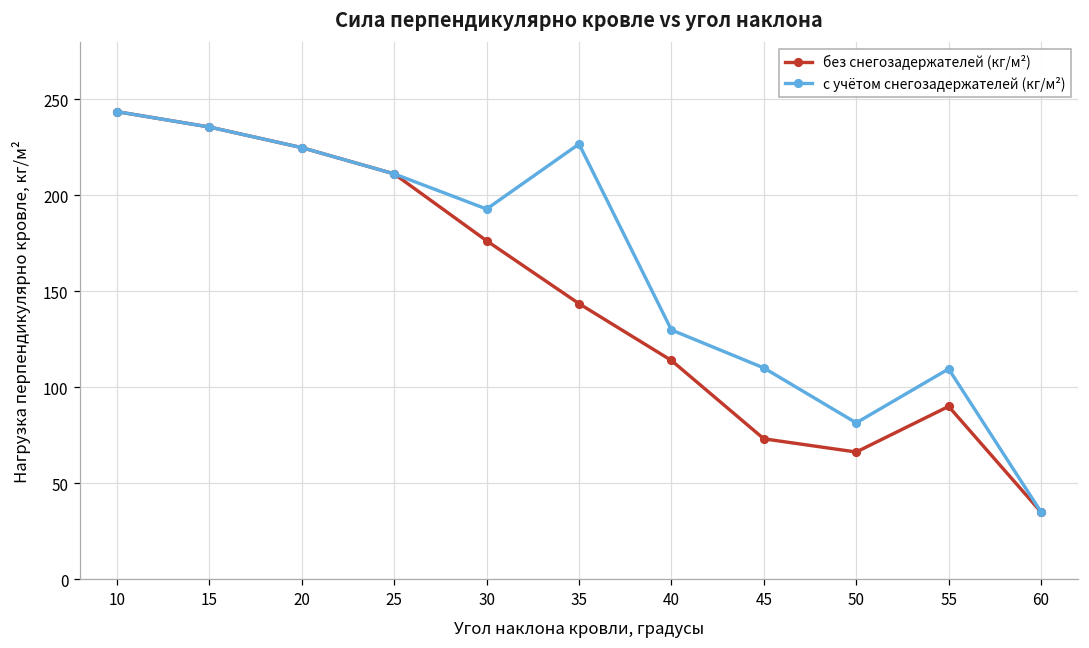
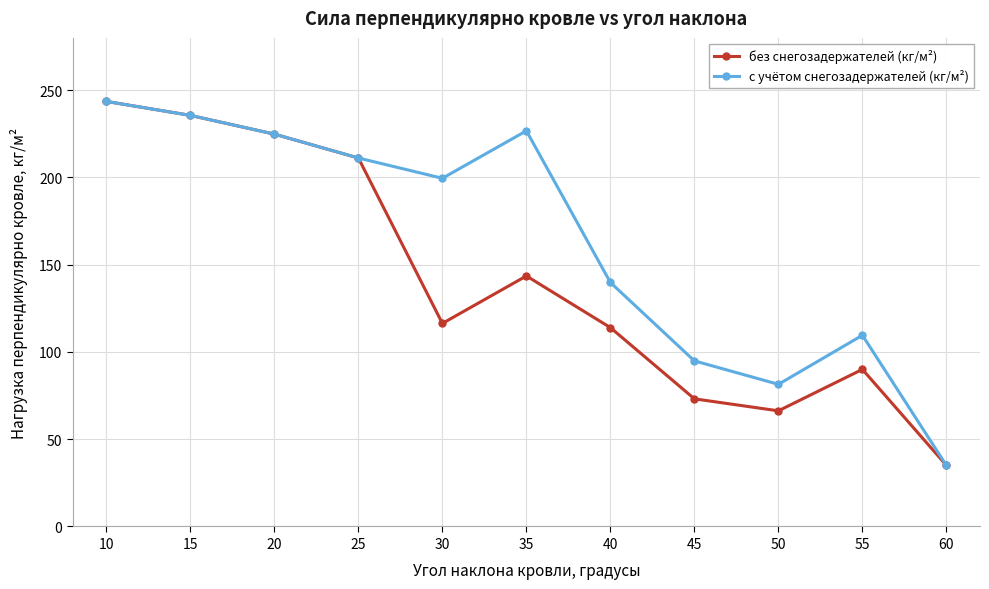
  {
    "без снегозадержателей (кг/м²)": {
-     "30": 176,
+     "30": 116,
      "35": 144,
      "40": 114,
      "45": 73,
      "50": 66,
      "55": 90
    },
    "с учётом снегозадержателей (кг/м²)": {
-     "30": 193,
+     "30": 200,
      "35": 227,
-     "40": 130,
-     "45": 110,
+     "40": 140,
+     "45": 95,
      "50": 81,
      "55": 110
    }
  }
